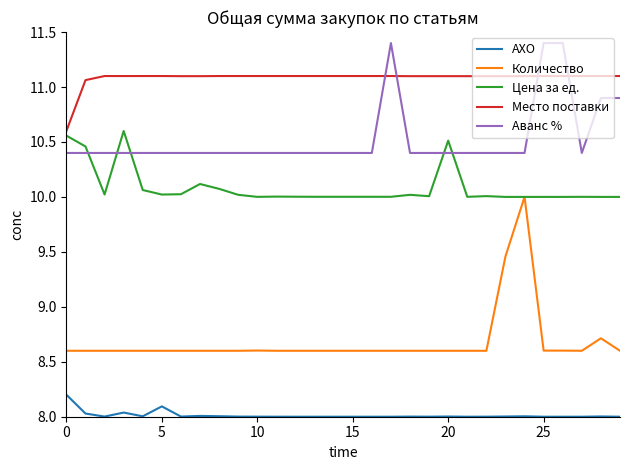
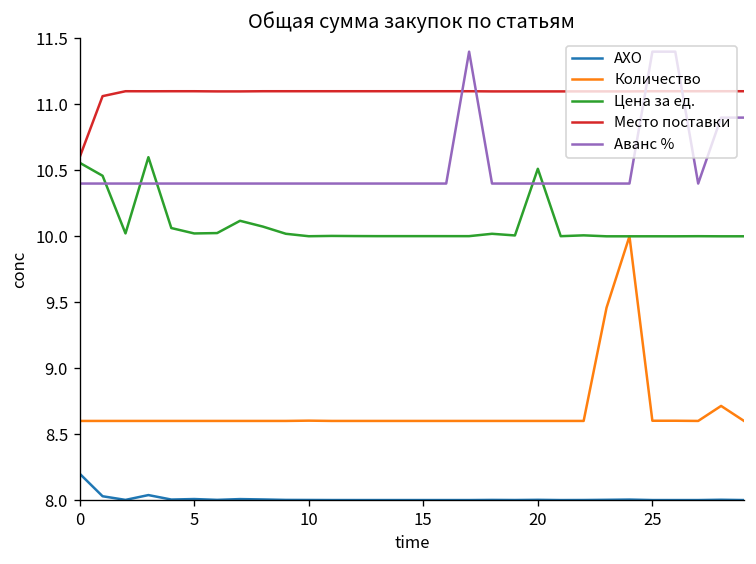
  {
    "АХО": {
      "0": 8.20,
-     "5": 8.09,
+     "5": 8.01,
      "10": 8.00,
      "15": 8.00,
      "20": 8.00,
      "25": 8.00
    },
    "Количество": {
      "0": 8.60,
      "5": 8.60,
      "10": 8.60,
      "15": 8.60,
      "20": 8.60,
      "25": 8.60
    },
    "Цена за ед.": {
      "0": 10.56,
      "5": 10.02,
      "10": 10.00,
      "15": 10.00,
      "20": 10.51,
      "25": 10.00
    },
    "Место поставки": {
      "0": 10.60,
      "5": 11.10,
      "10": 11.10,
      "15": 11.10,
      "20": 11.10
    },
    "Аванс %": {
      "0": 10.40,
      "5": 10.40,
      "10": 10.40,
      "15": 10.40,
      "20": 10.40
    }
  }
